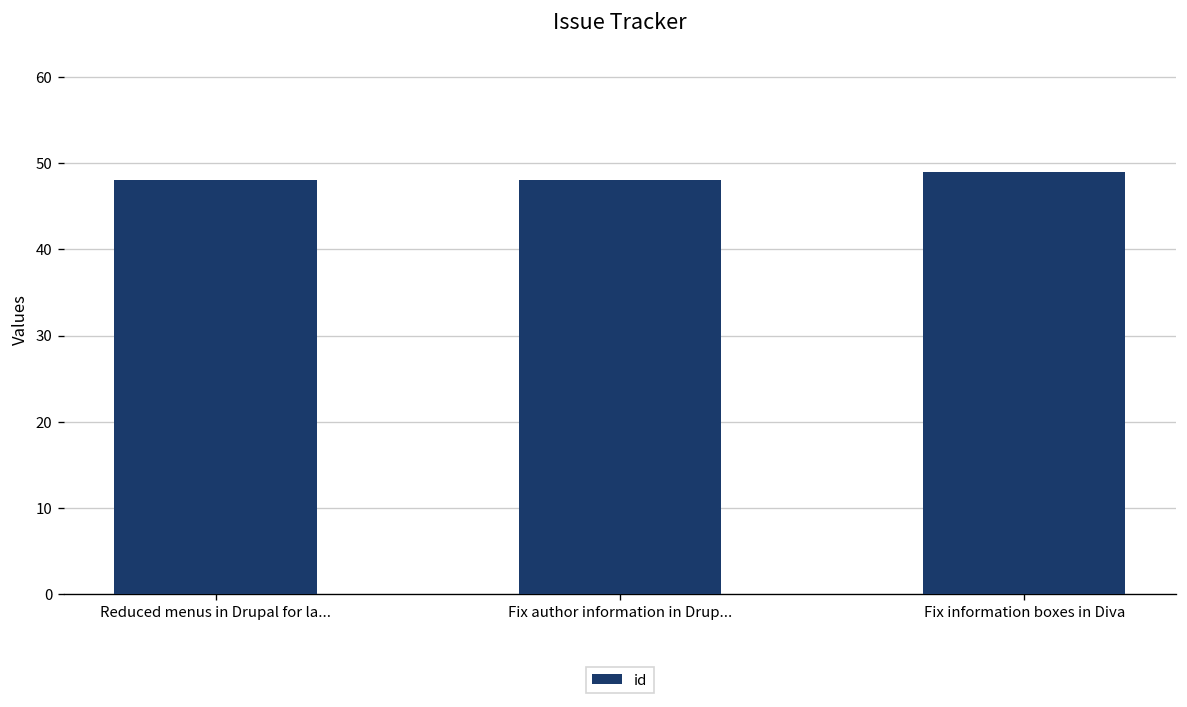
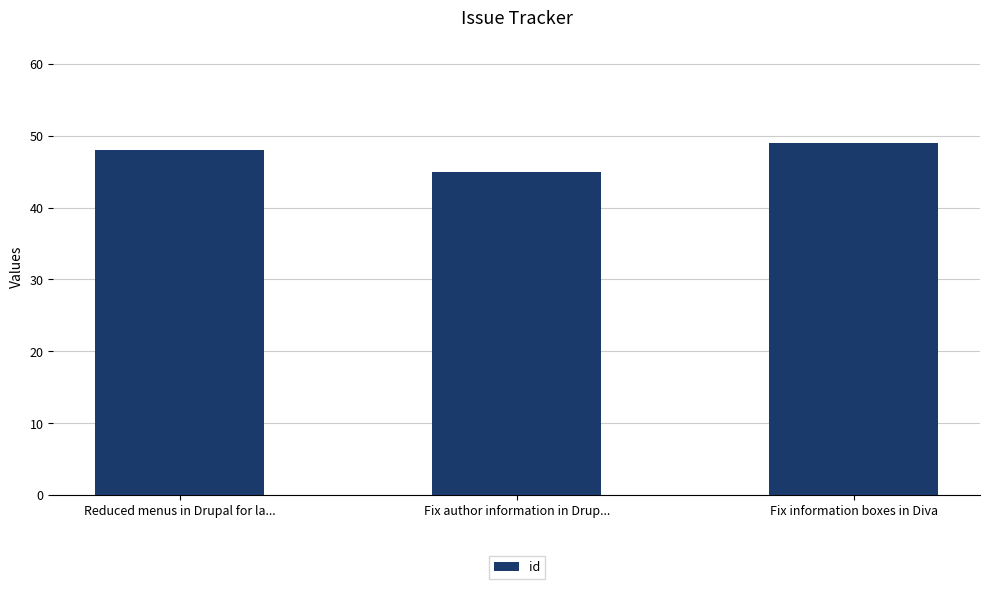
  {
    "Reduced menus in Drupal for la...": 48,
-   "Fix author information in Drup...": 48,
+   "Fix author information in Drup...": 45,
    "Fix information boxes in Diva": 49
  }
